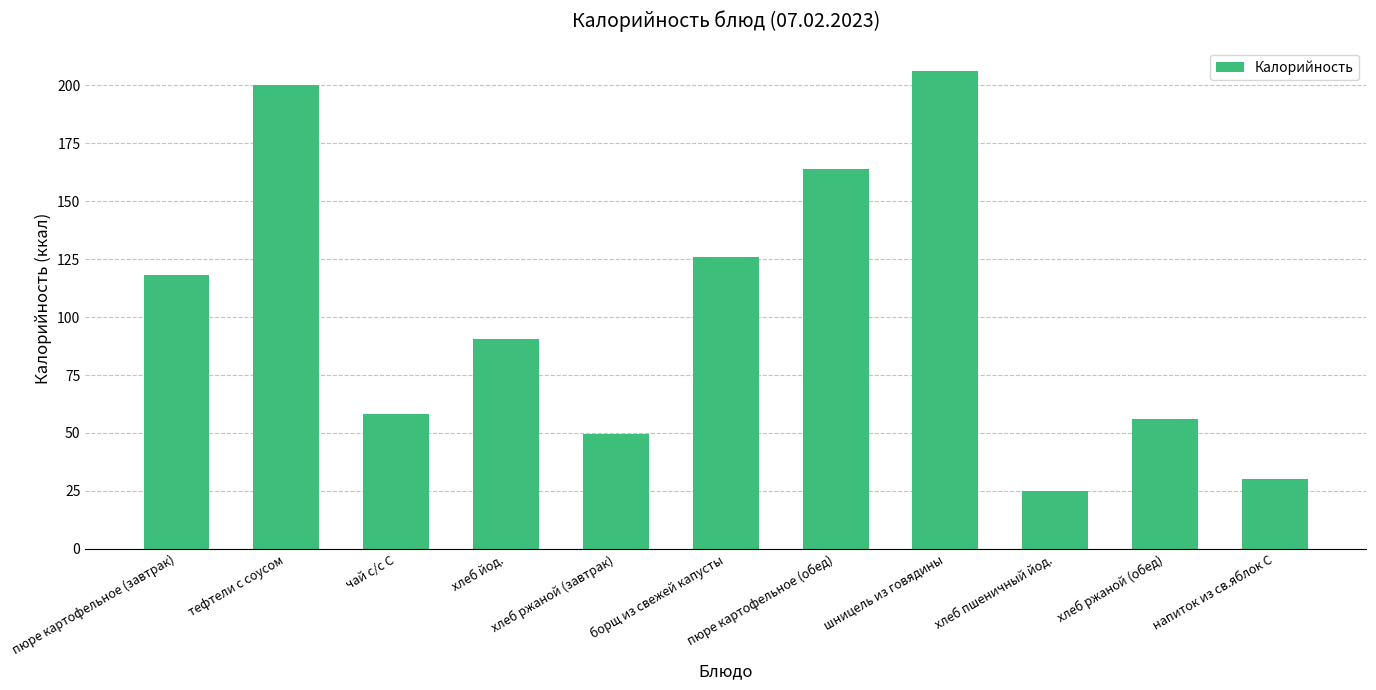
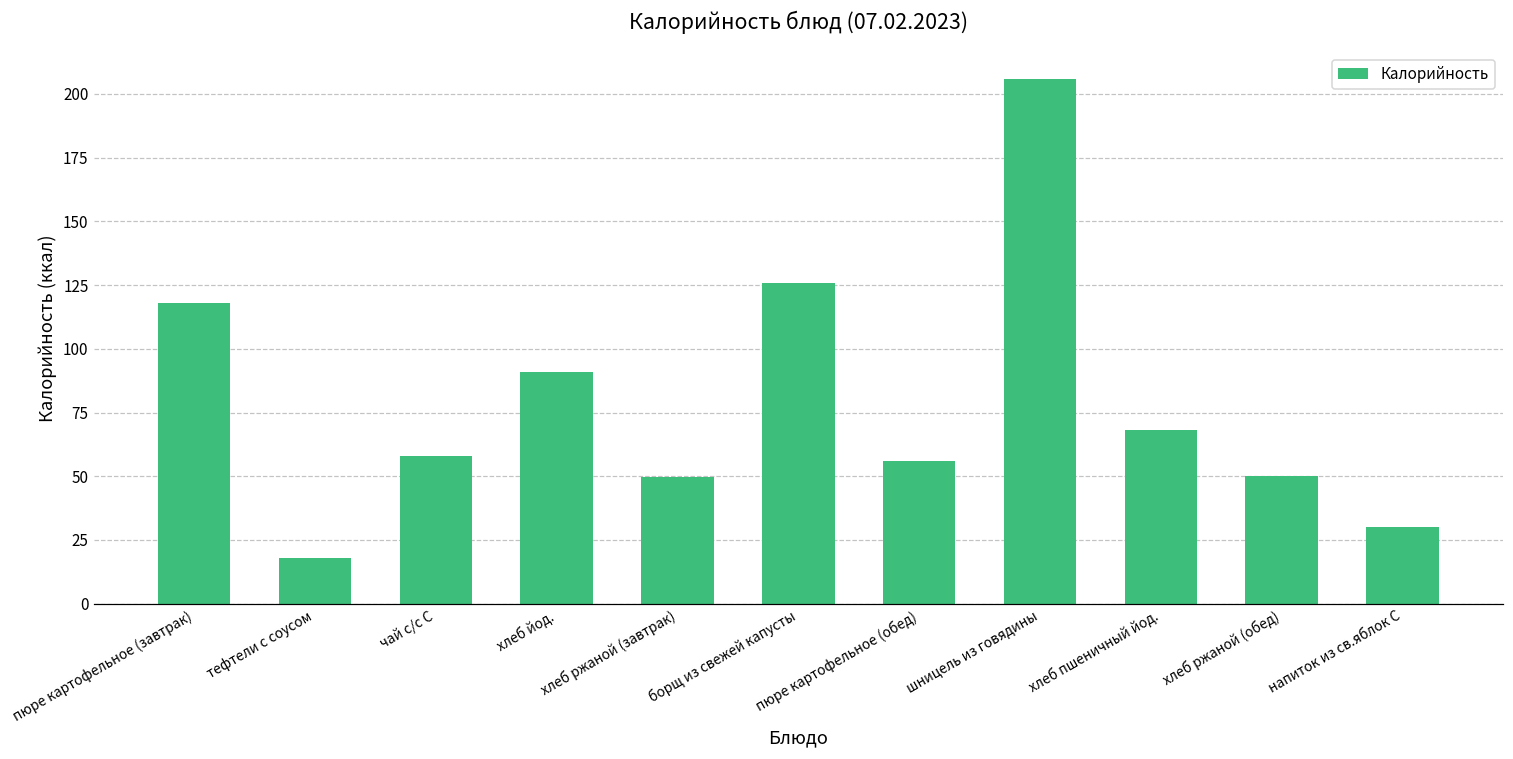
  {
    "пюре картофельное (завтрак)": 118,
-   "тефтели с соусом": 200,
+   "тефтели с соусом": 18,
    "чай с/с С": 58,
    "хлеб йод.": 91,
    "хлеб ржаной (завтрак)": 50,
    "борщ из свежей капусты": 126,
-   "пюре картофельное (обед)": 164,
+   "пюре картофельное (обед)": 56,
    "шницель из говядины": 206,
-   "хлеб пшеничный йод.": 25,
-   "хлеб ржаной (обед)": 56,
+   "хлеб пшеничный йод.": 68,
+   "хлеб ржаной (обед)": 50,
    "напиток из св.яблок С": 30
  }
